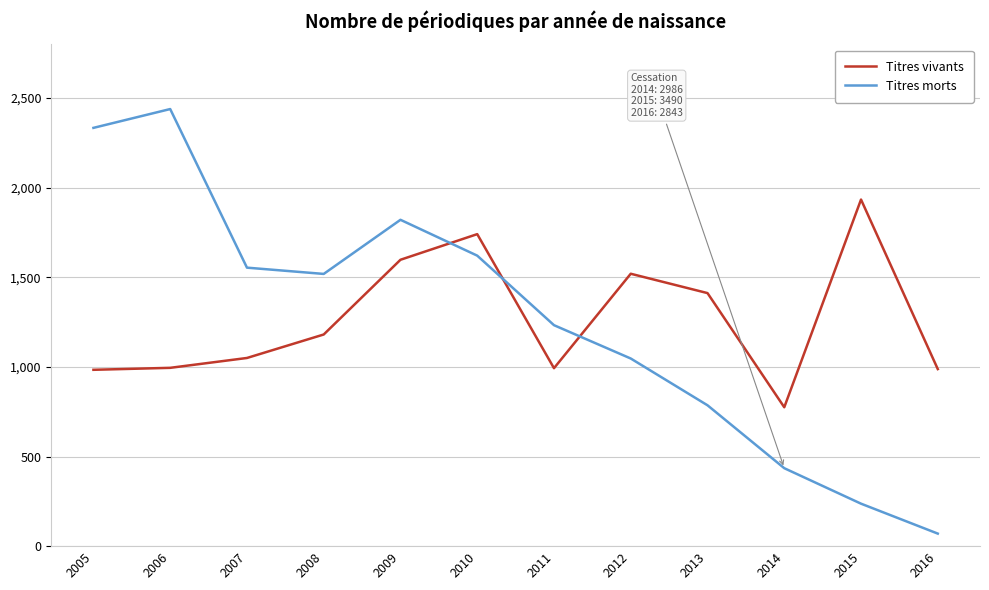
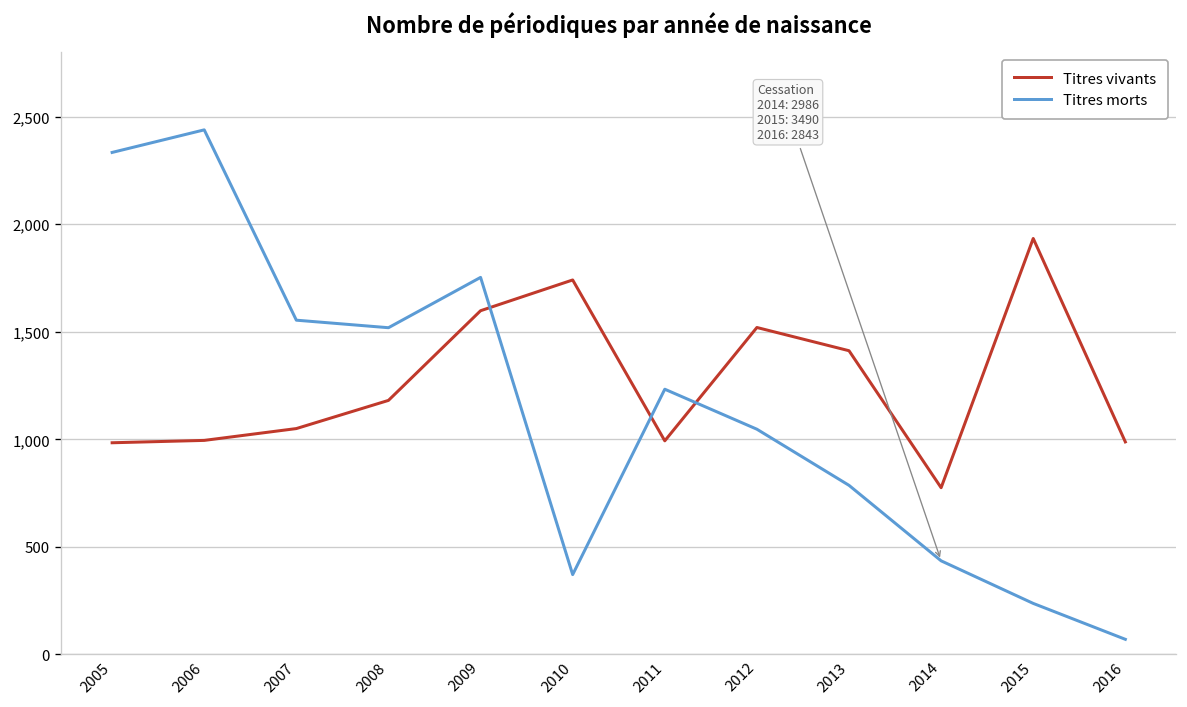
  {
    "Titres vivants": {
      "2005": "980",
      "2006": "1,000",
      "2007": "1,050",
      "2008": "1,180",
      "2009": "1,600",
      "2010": "1,740",
      "2011": "990",
      "2014": "780",
      "2015": "1,930",
      "2016": "990"
    },
    "Titres morts": {
      "2005": "2,330",
      "2006": "2,440",
      "2007": "1,550",
      "2008": "1,520",
-     "2009": "1,820",
-     "2010": "1,620",
+     "2009": "1,750",
+     "2010": "370",
      "2011": "1,230",
      "2014": "440",
      "2015": "240",
      "2016": "70"
    }
  }
